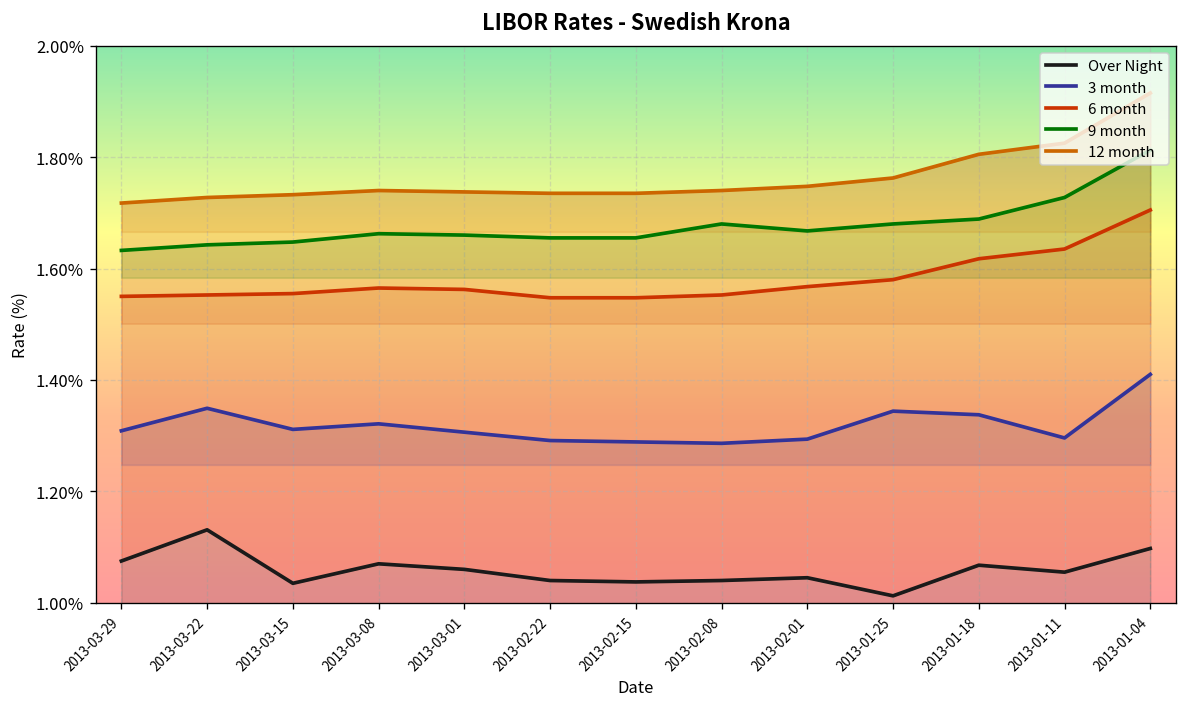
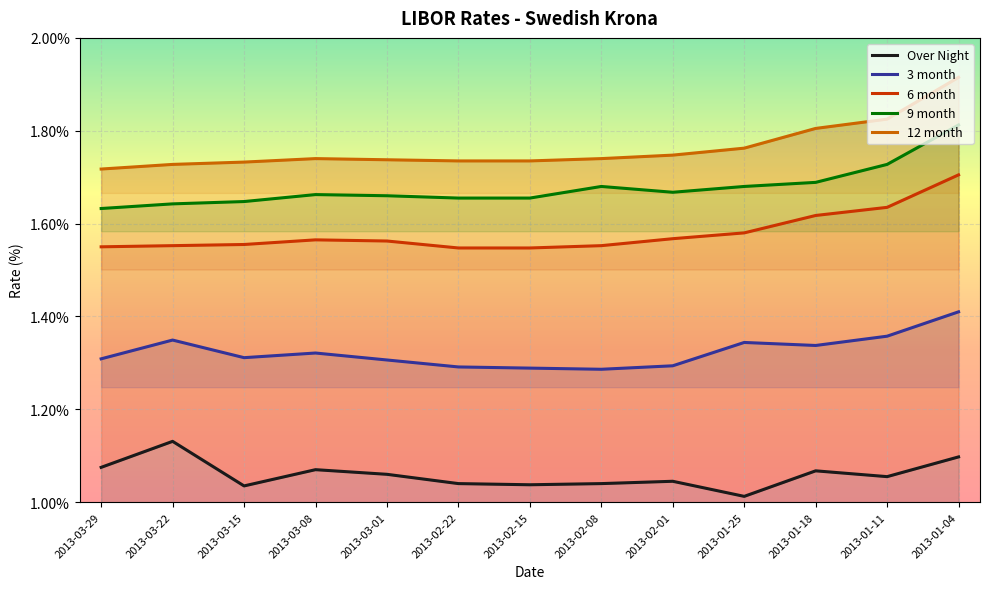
  {
    "Over Night": {
      "2013-03-29": "1.08%",
      "2013-03-22": "1.13%",
      "2013-03-15": "1.04%",
      "2013-03-08": "1.07%",
      "2013-03-01": "1.06%",
      "2013-02-22": "1.04%",
      "2013-02-15": "1.04%",
      "2013-02-08": "1.04%",
      "2013-02-01": "1.05%",
      "2013-01-25": "1.01%",
      "2013-01-18": "1.07%",
      "2013-01-11": "1.06%",
      "2013-01-04": "1.10%"
    },
    "3 month": {
      "2013-03-29": "1.31%",
      "2013-03-22": "1.35%",
      "2013-03-15": "1.31%",
      "2013-03-08": "1.32%",
      "2013-03-01": "1.31%",
      "2013-02-22": "1.29%",
      "2013-02-15": "1.29%",
      "2013-02-08": "1.29%",
      "2013-02-01": "1.29%",
      "2013-01-25": "1.34%",
      "2013-01-18": "1.34%",
-     "2013-01-11": "1.30%",
+     "2013-01-11": "1.36%",
      "2013-01-04": "1.41%"
    },
    "9 month": {
      "2013-03-29": "1.63%",
      "2013-03-22": "1.64%",
      "2013-03-15": "1.65%",
      "2013-03-08": "1.66%",
      "2013-03-01": "1.66%",
      "2013-02-22": "1.66%",
      "2013-02-15": "1.66%",
      "2013-02-08": "1.68%",
      "2013-02-01": "1.67%",
      "2013-01-25": "1.68%",
      "2013-01-18": "1.69%",
      "2013-01-11": "1.73%"
    }
  }
